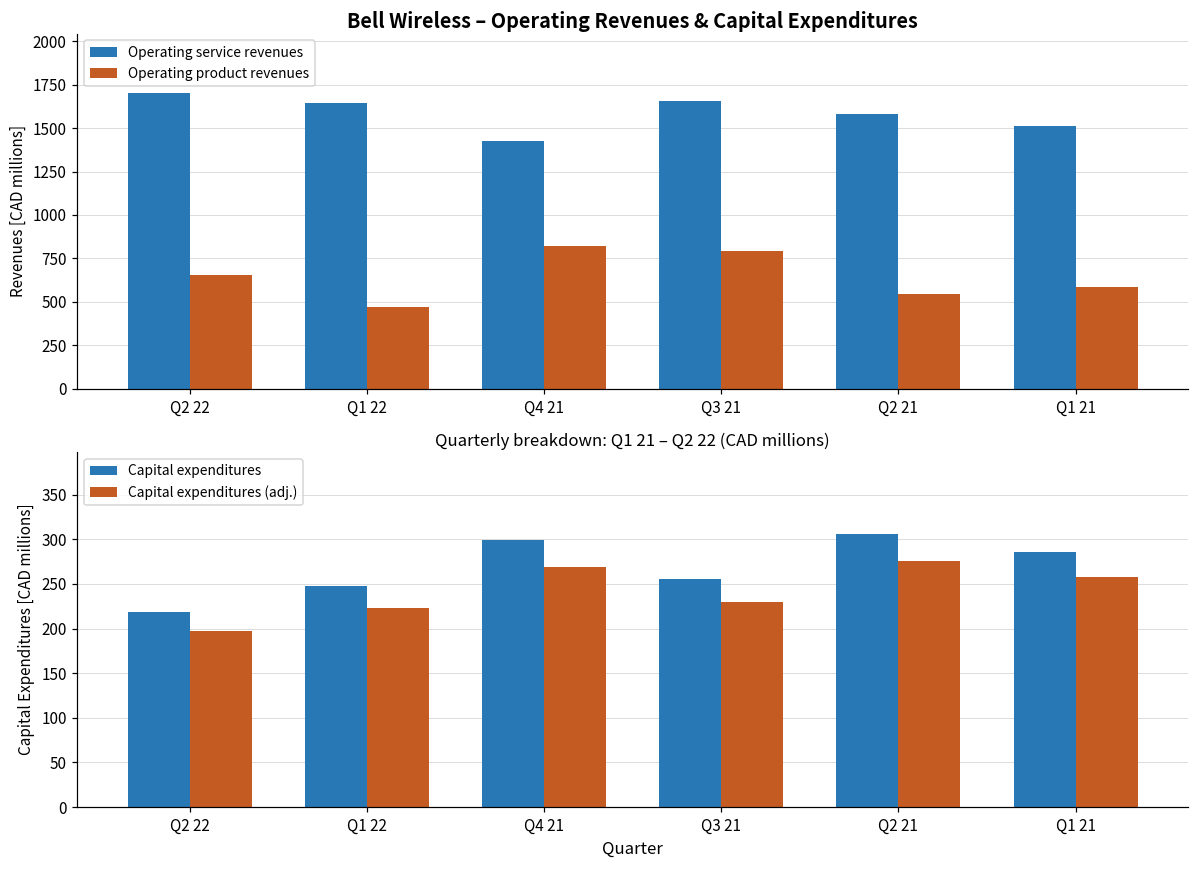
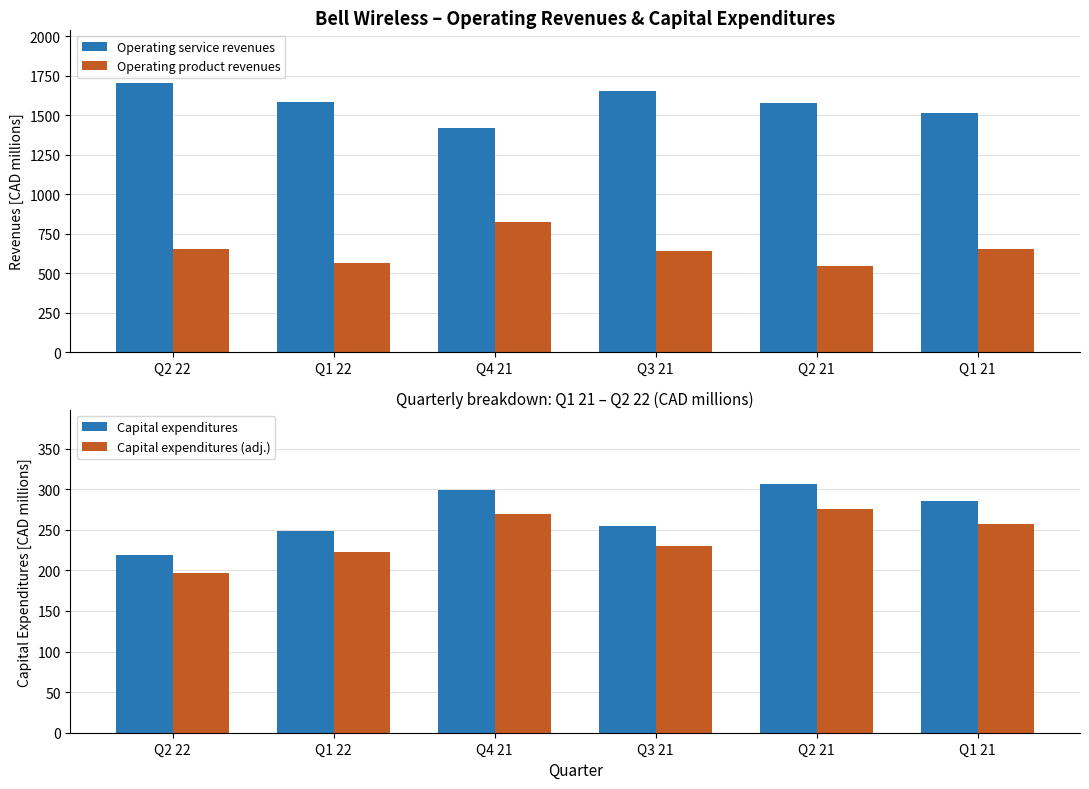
  {
    "Bell Wireless – Operating Revenues & Capital Expenditures": {
      "Operating service revenues": {
        "Q2 22": 1700,
-       "Q1 22": 1650,
+       "Q1 22": 1580,
        "Q4 21": 1420,
        "Q3 21": 1650,
        "Q2 21": 1580,
        "Q1 21": 1510
      },
      "Operating product revenues": {
        "Q2 22": 660,
-       "Q1 22": 470,
+       "Q1 22": 560,
        "Q4 21": 820,
-       "Q3 21": 790,
+       "Q3 21": 640,
        "Q2 21": 550,
-       "Q1 21": 590
+       "Q1 21": 660
      }
    },
    "Quarterly breakdown: Q1 21 – Q2 22 (CAD millions)": {
      "Capital expenditures": {
        "Q2 22": 220,
        "Q1 22": 250,
        "Q4 21": 300,
        "Q3 21": 260,
        "Q2 21": 310,
        "Q1 21": 290
      },
      "Capital expenditures (adj.)": {
        "Q2 22": 200,
        "Q1 22": 220,
        "Q4 21": 270,
        "Q3 21": 230,
        "Q2 21": 280,
        "Q1 21": 260
      }
    }
  }
